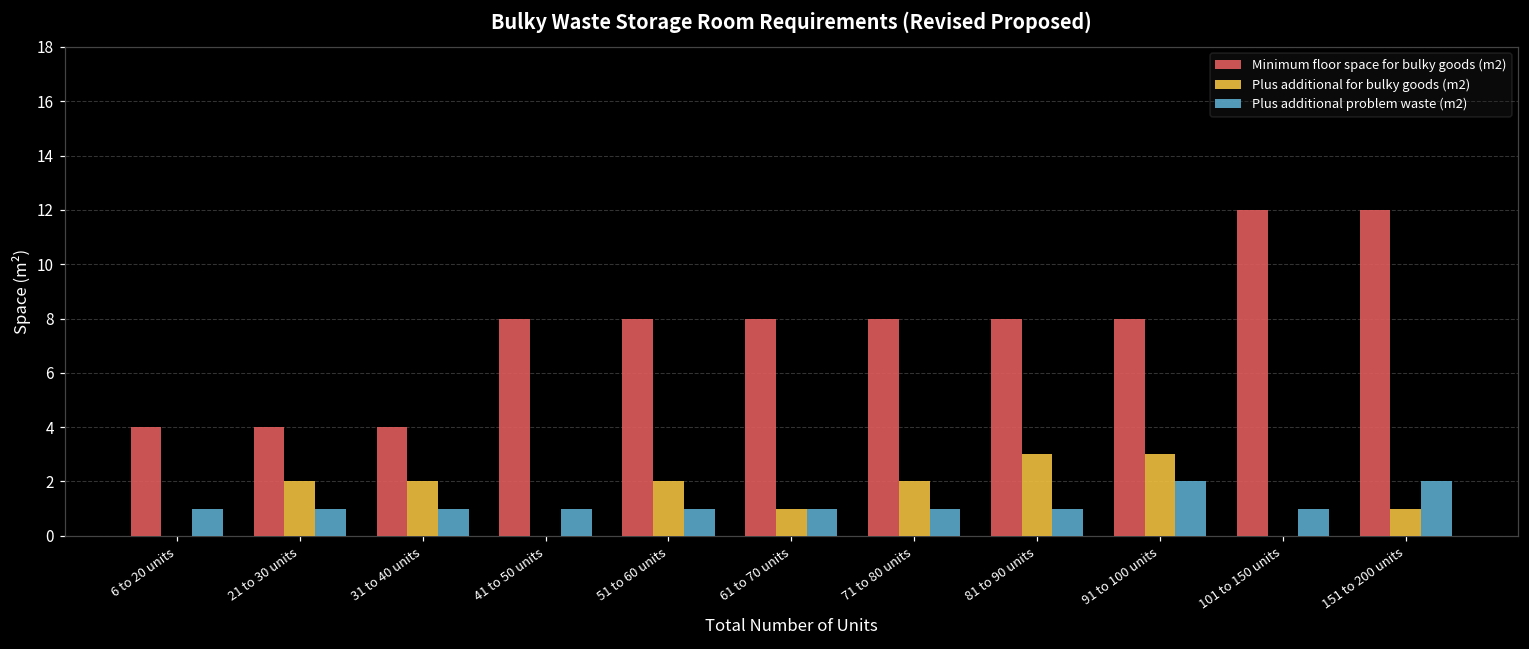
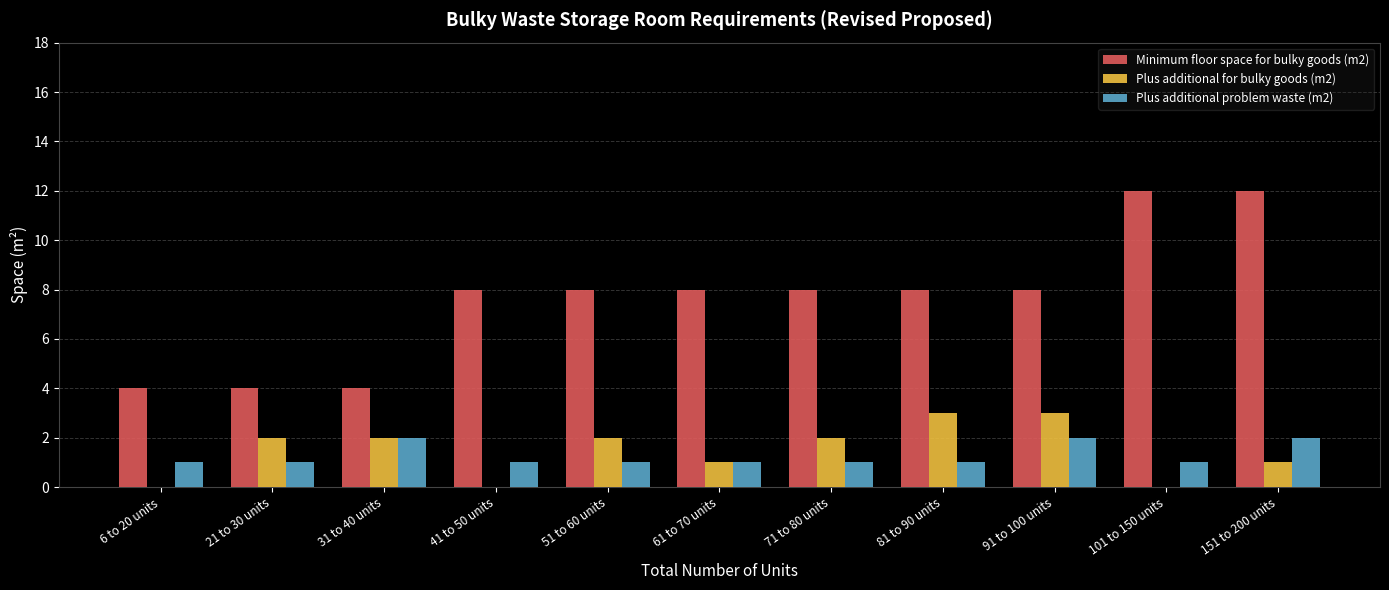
  {
    "Minimum floor space for bulky goods (m2)": {
      "6 to 20 units": 4,
      "21 to 30 units": 4,
      "31 to 40 units": 4,
      "41 to 50 units": 8,
      "51 to 60 units": 8,
      "61 to 70 units": 8,
      "71 to 80 units": 8,
      "81 to 90 units": 8,
      "91 to 100 units": 8,
      "101 to 150 units": 12,
      "151 to 200 units": 12
    },
    "Plus additional for bulky goods (m2)": {
      "6 to 20 units": 0,
      "21 to 30 units": 2,
      "31 to 40 units": 2,
      "41 to 50 units": 0,
      "51 to 60 units": 2,
      "61 to 70 units": 1,
      "71 to 80 units": 2,
      "81 to 90 units": 3,
      "91 to 100 units": 3,
      "101 to 150 units": 0,
      "151 to 200 units": 1
    },
    "Plus additional problem waste (m2)": {
      "6 to 20 units": 1,
      "21 to 30 units": 1,
-     "31 to 40 units": 1,
+     "31 to 40 units": 2,
      "41 to 50 units": 1,
      "51 to 60 units": 1,
      "61 to 70 units": 1,
      "71 to 80 units": 1,
      "81 to 90 units": 1,
      "91 to 100 units": 2,
      "101 to 150 units": 1,
      "151 to 200 units": 2
    }
  }
